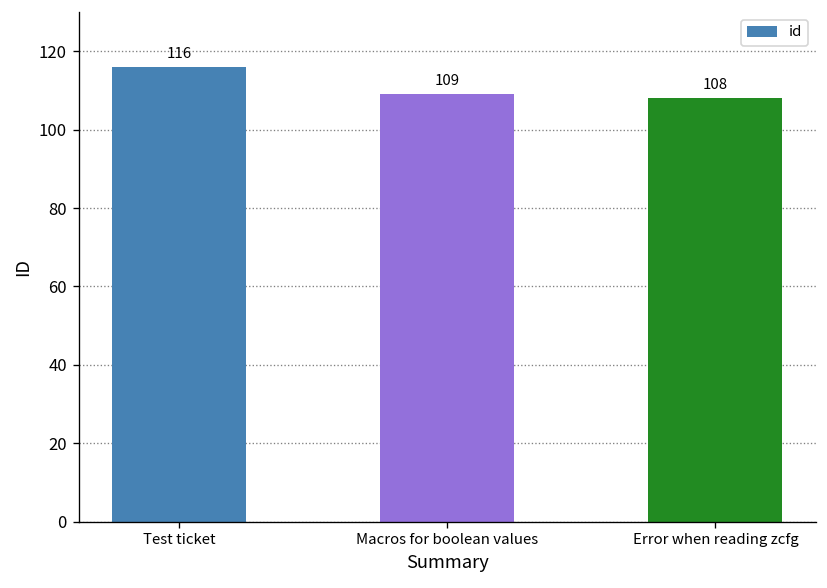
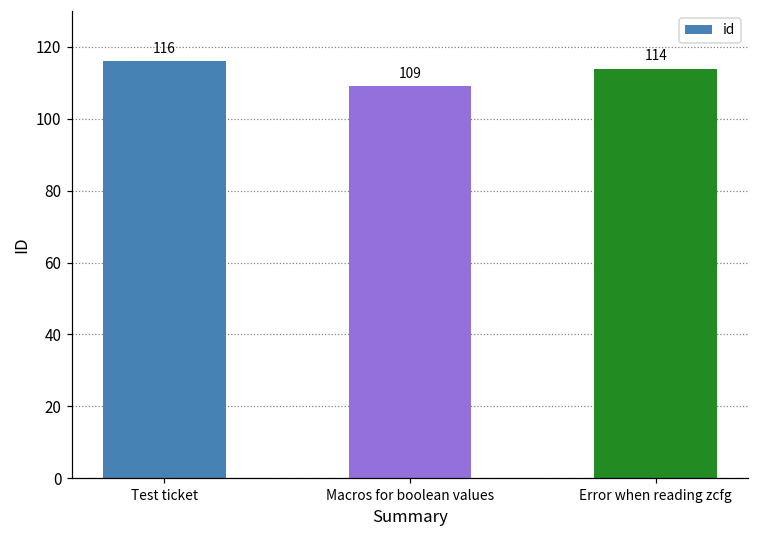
  {
    "Test ticket": 116,
    "Macros for boolean values": 109,
-   "Error when reading zcfg": 108
+   "Error when reading zcfg": 114
  }
